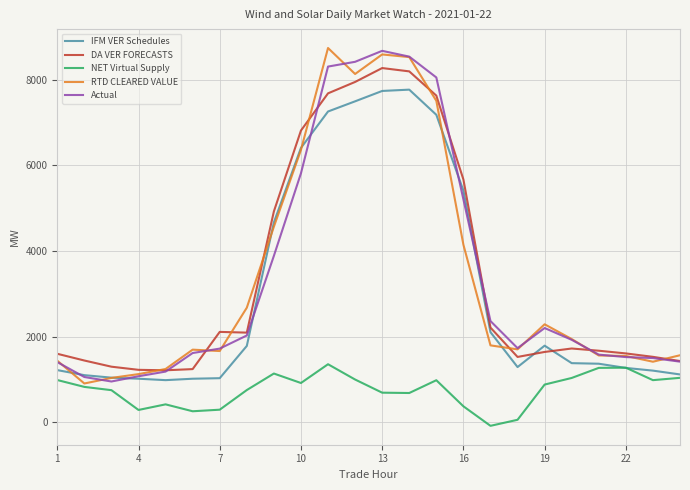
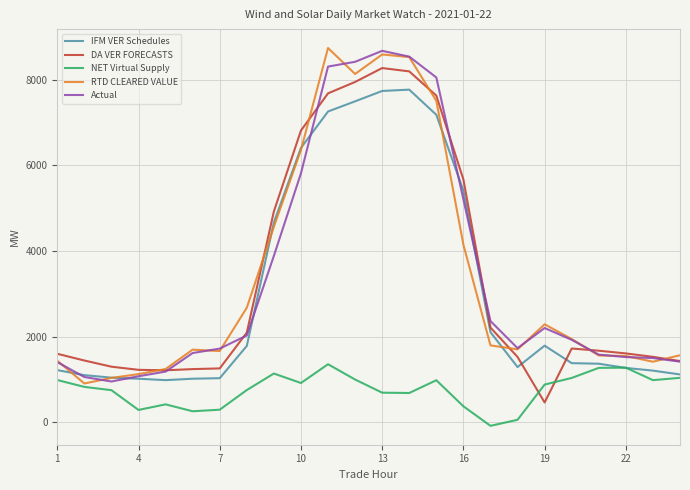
  {
    "IFM VER Schedules": {
      "1": 1200,
      "7": 1000,
      "13": 7700,
      "16": 5400,
      "19": 1800
    },
    "DA VER FORECASTS": {
      "1": 1600,
      "4": 1200,
-     "7": 2100,
+     "7": 1300,
      "10": 6800,
      "13": 8300,
      "16": 5700,
-     "19": 1600,
+     "19": 500,
      "22": 1600
    },
    "NET Virtual Supply": {
      "1": 1000,
      "4": 300,
      "7": 300,
      "10": 900,
      "13": 700,
      "16": 400,
      "19": 900
    },
    "RTD CLEARED VALUE": {
      "13": 8600,
      "16": 4100,
      "19": 2300
    },
    "Actual": {
      "10": 5800,
      "13": 8700,
      "16": 5200,
      "19": 2200
    }
  }
